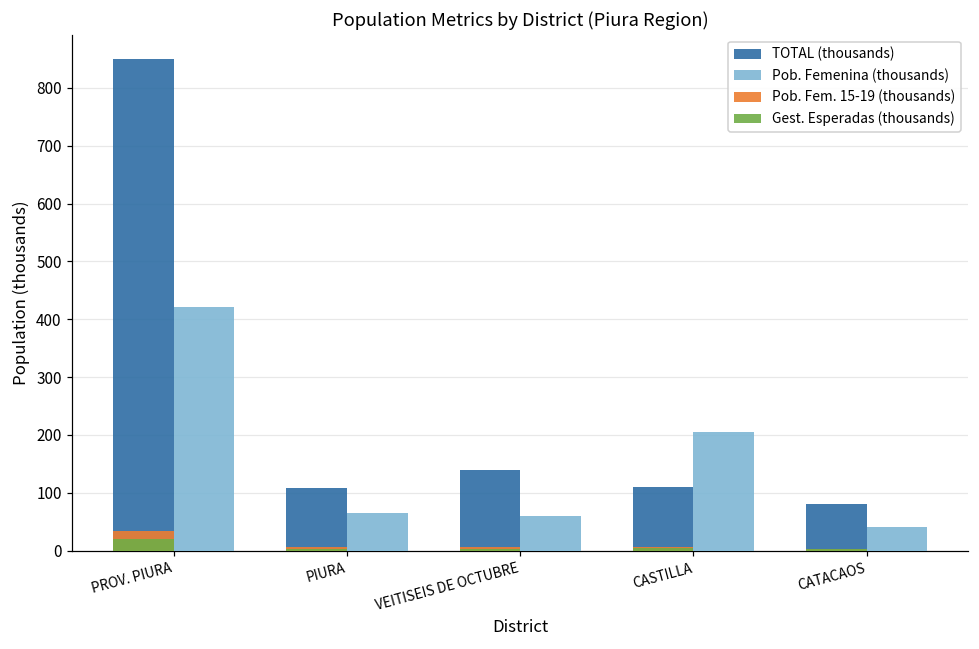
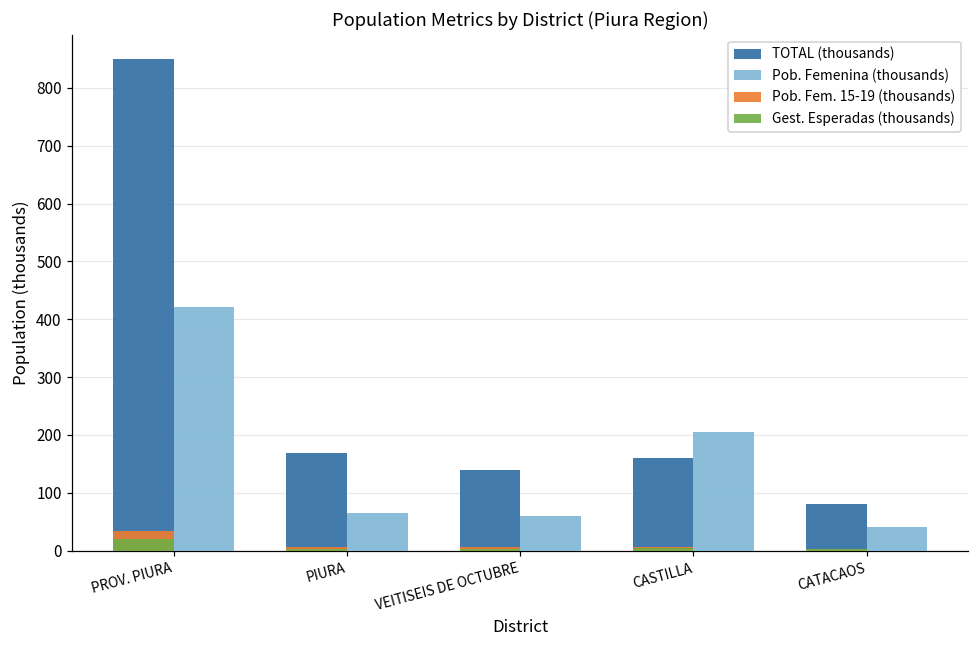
  {
    "TOTAL (thousands)": {
      "PROV. PIURA": 850,
-     "PIURA": 110,
+     "PIURA": 170,
      "VEITISEIS DE OCTUBRE": 140,
-     "CASTILLA": 110,
+     "CASTILLA": 160,
      "CATACAOS": 80
    },
    "Pob. Femenina (thousands)": {
      "PROV. PIURA": 420,
      "PIURA": 70,
      "VEITISEIS DE OCTUBRE": 60,
      "CASTILLA": 210,
      "CATACAOS": 40
    }
  }
